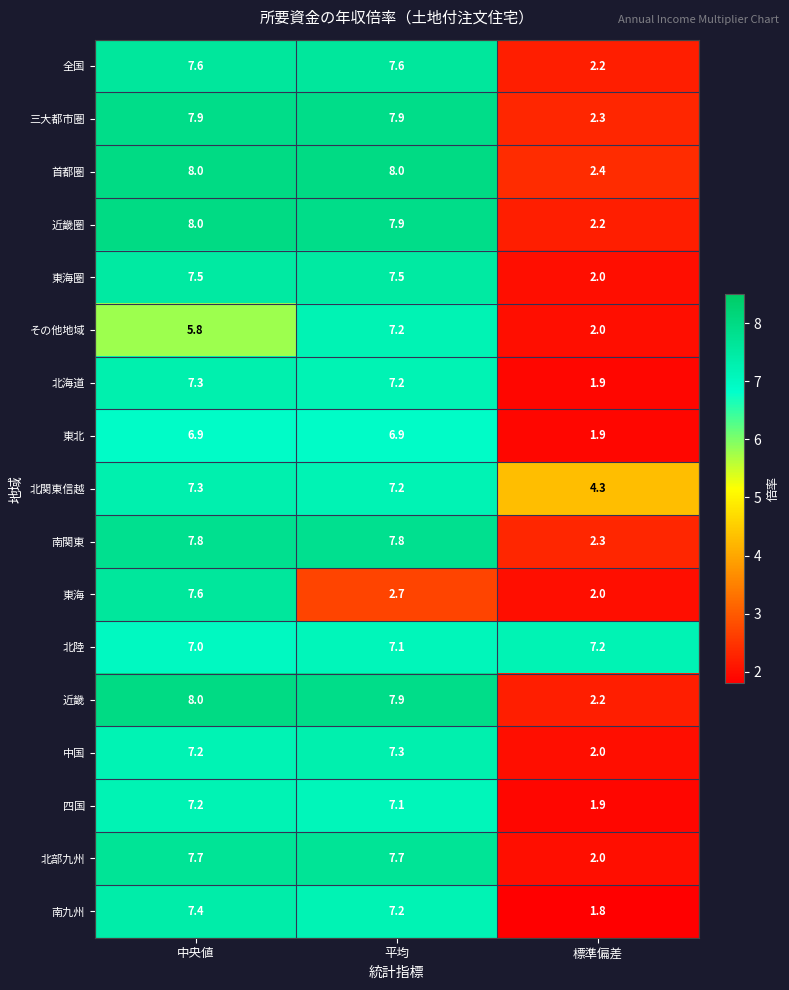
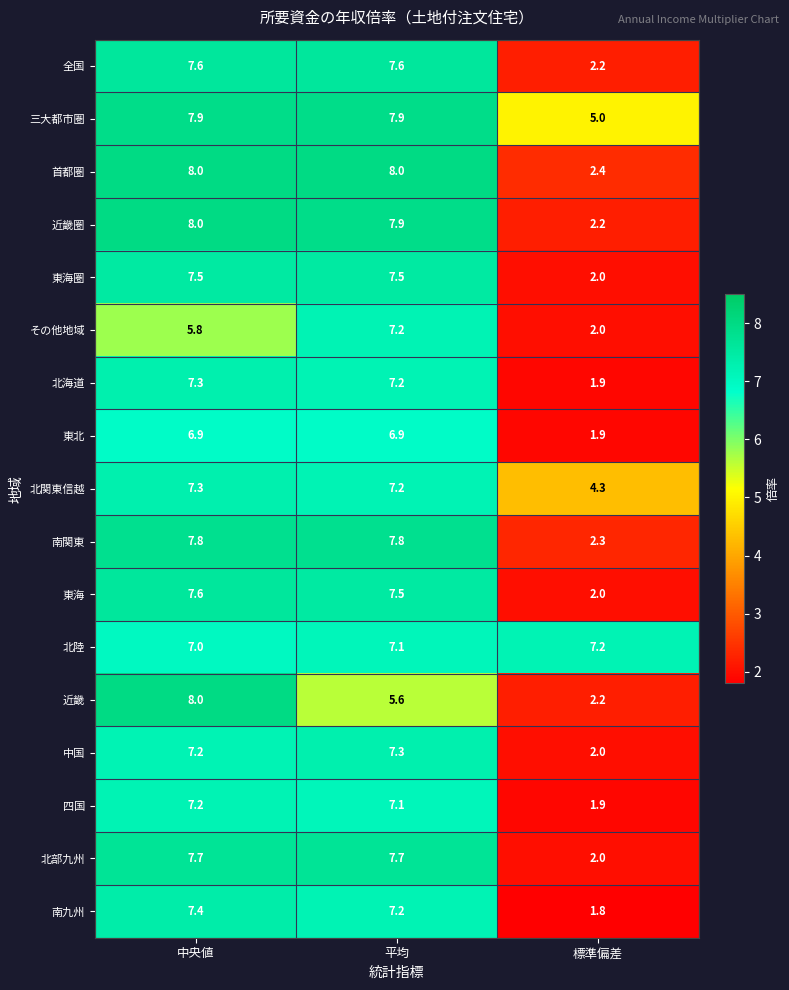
  {
    "全国": {
      "中央値": 7.6,
      "平均": 7.6,
      "標準偏差": 2.2
    },
    "三大都市圏": {
      "中央値": 7.9,
      "平均": 7.9,
-     "標準偏差": 2.3
+     "標準偏差": 5.0
    },
    "首都圏": {
      "中央値": 8.0,
      "平均": 8.0,
      "標準偏差": 2.4
    },
    "近畿圏": {
      "中央値": 8.0,
      "平均": 7.9,
      "標準偏差": 2.2
    },
    "東海圏": {
      "中央値": 7.5,
      "平均": 7.5,
      "標準偏差": 2.0
    },
    "その他地域": {
      "中央値": 5.8,
      "平均": 7.2,
      "標準偏差": 2.0
    },
    "北海道": {
      "中央値": 7.3,
      "平均": 7.2,
      "標準偏差": 1.9
    },
    "東北": {
      "中央値": 6.9,
      "平均": 6.9,
      "標準偏差": 1.9
    },
    "北関東信越": {
      "中央値": 7.3,
      "平均": 7.2,
      "標準偏差": 4.3
    },
    "南関東": {
      "中央値": 7.8,
      "平均": 7.8,
      "標準偏差": 2.3
    },
    "東海": {
      "中央値": 7.6,
-     "平均": 2.7,
+     "平均": 7.5,
      "標準偏差": 2.0
    },
    "北陸": {
      "中央値": 7.0,
      "平均": 7.1,
      "標準偏差": 7.2
    },
    "近畿": {
      "中央値": 8.0,
-     "平均": 7.9,
+     "平均": 5.6,
      "標準偏差": 2.2
    },
    "中国": {
      "中央値": 7.2,
      "平均": 7.3,
      "標準偏差": 2.0
    },
    "四国": {
      "中央値": 7.2,
      "平均": 7.1,
      "標準偏差": 1.9
    },
    "北部九州": {
      "中央値": 7.7,
      "平均": 7.7,
      "標準偏差": 2.0
    },
    "南九州": {
      "中央値": 7.4,
      "平均": 7.2,
      "標準偏差": 1.8
    }
  }
